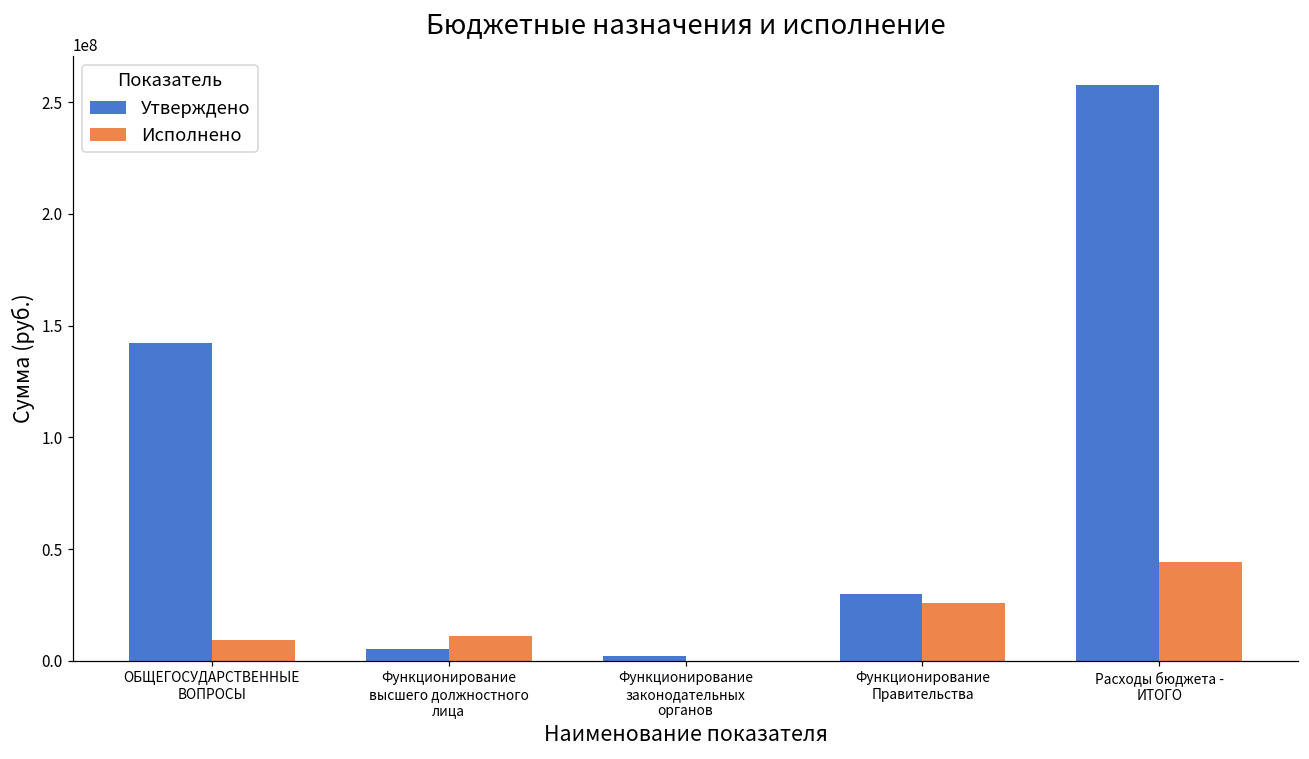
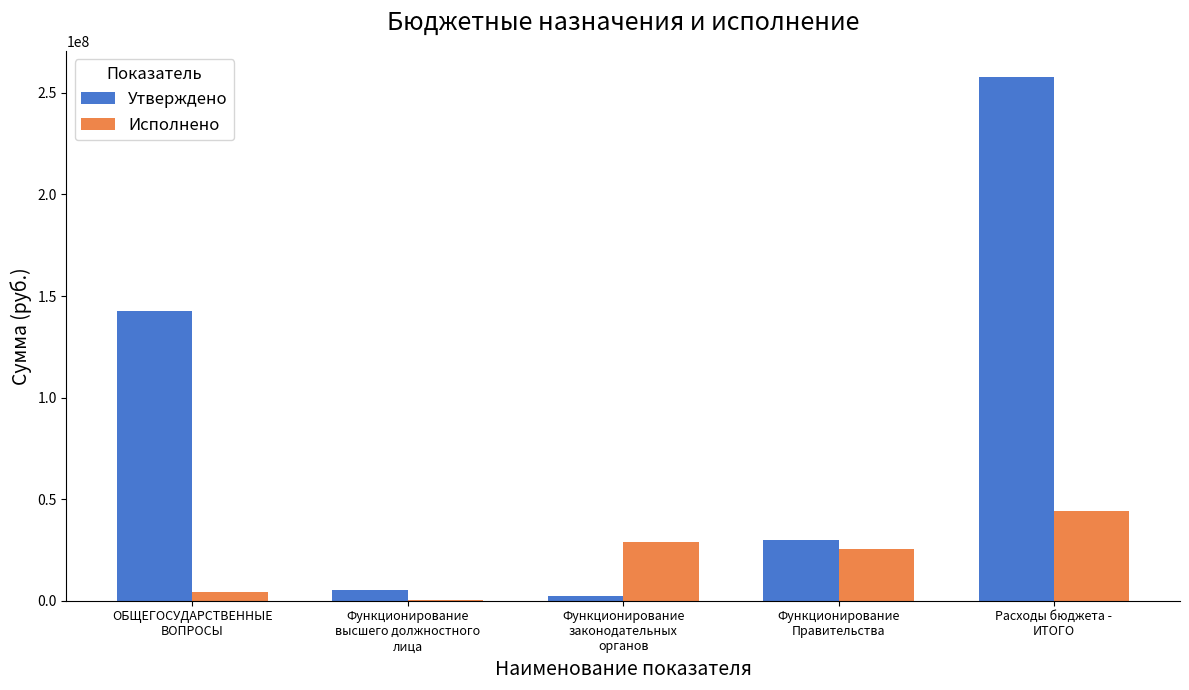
  {
    "Утверждено": {
      "ОБЩЕГОСУДАРСТВЕННЫЕ ВОПРОСЫ": 142000000,
      "Функционирование высшего должностного лица": 5000000,
      "Функционирование законодательных органов": 2000000,
      "Функционирование Правительства": 30000000,
      "Расходы бюджета - ИТОГО": 258000000
    },
    "Исполнено": {
-     "ОБЩЕГОСУДАРСТВЕННЫЕ ВОПРОСЫ": 9000000,
-     "Функционирование высшего должностного лица": 11000000,
-     "Функционирование законодательных органов": 0,
+     "ОБЩЕГОСУДАРСТВЕННЫЕ ВОПРОСЫ": 4000000,
+     "Функционирование высшего должностного лица": 0,
+     "Функционирование законодательных органов": 29000000,
      "Функционирование Правительства": 26000000,
      "Расходы бюджета - ИТОГО": 44000000
    }
  }
